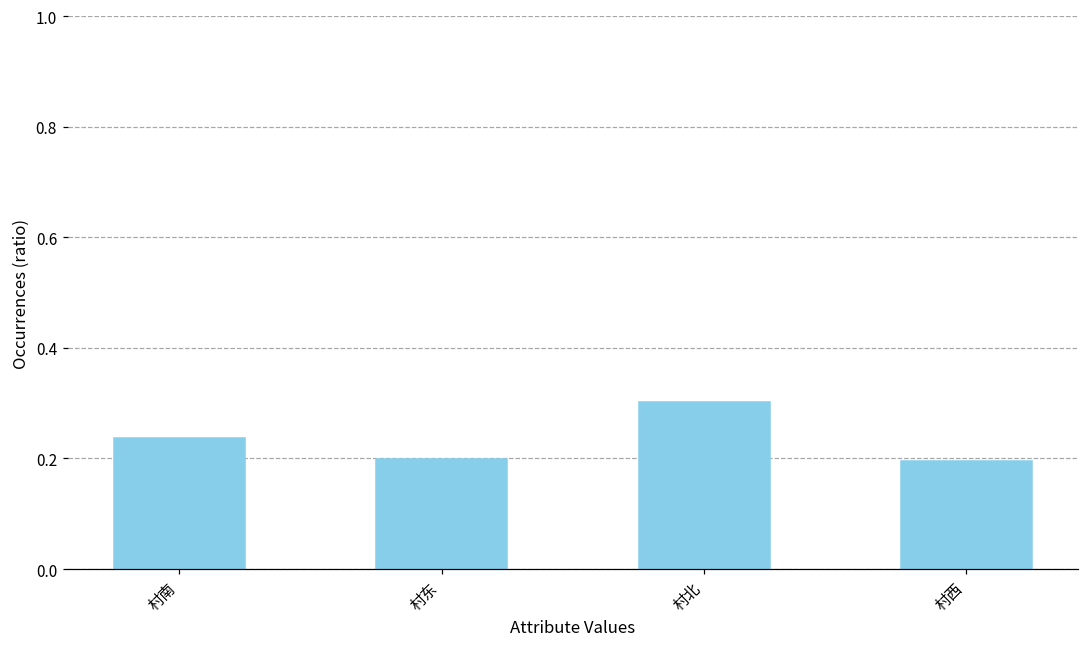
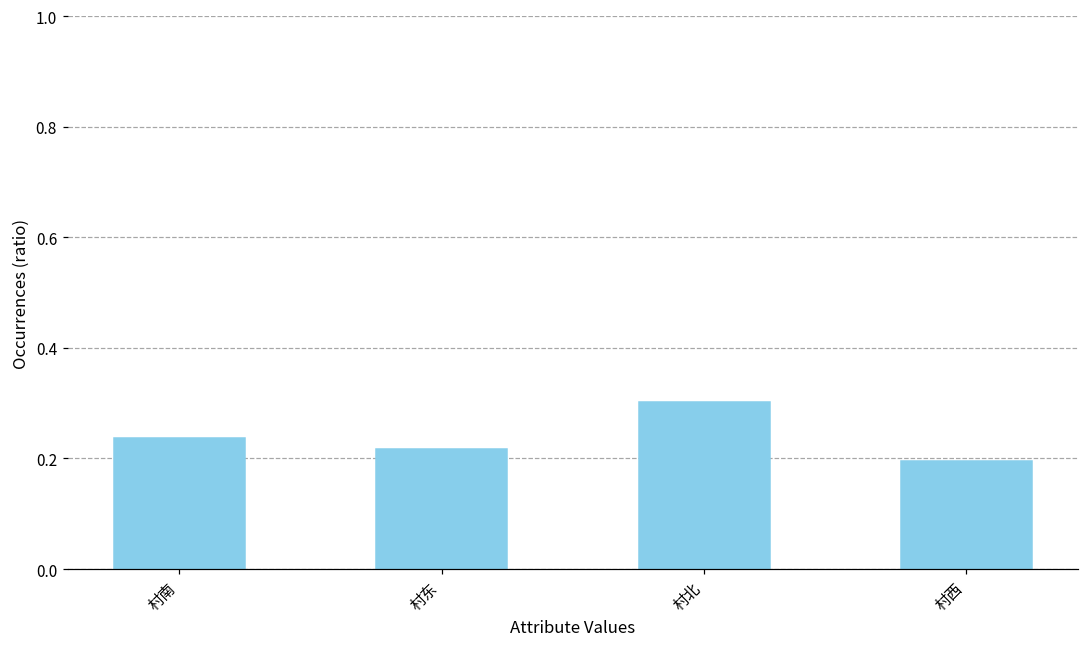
  {
    "村南": 0.24,
-   "村东": 0.20,
+   "村东": 0.22,
    "村北": 0.30,
    "村西": 0.20
  }
